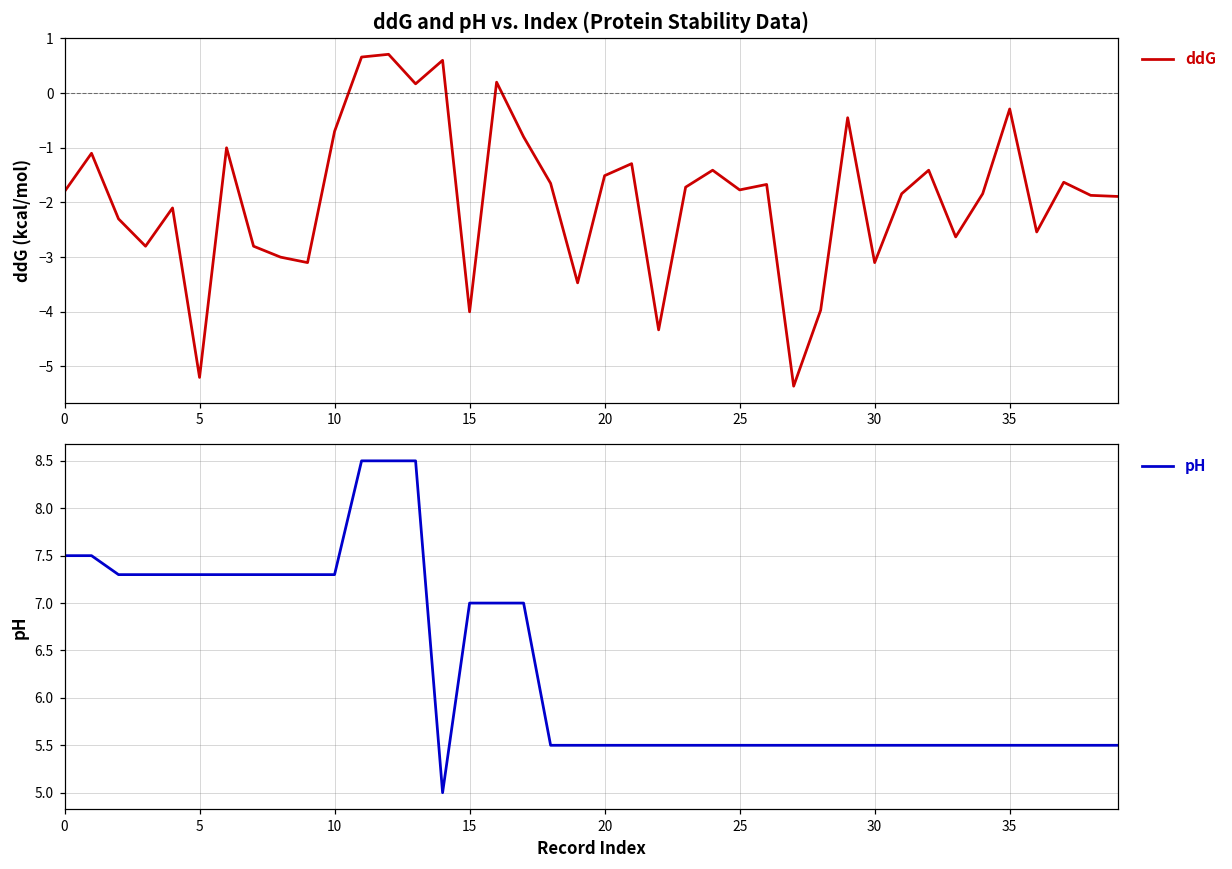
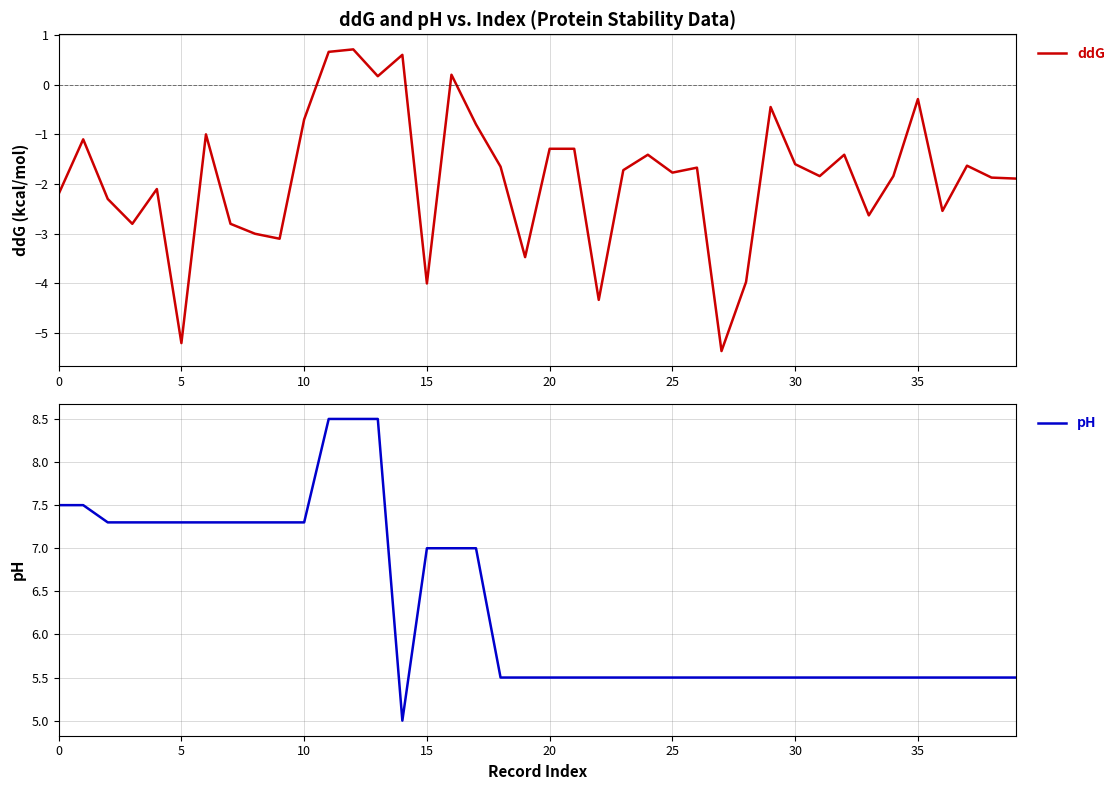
  {
    "ddG and pH vs. Index (Protein Stability Data)": {
-     "0": -1.8,
+     "0": -2.2,
      "5": -5.2,
      "10": -0.7,
      "15": -4.0,
-     "20": -1.5,
+     "20": -1.3,
      "25": -1.8,
-     "30": -3.1,
+     "30": -1.6,
      "35": -0.3
    }
  }
